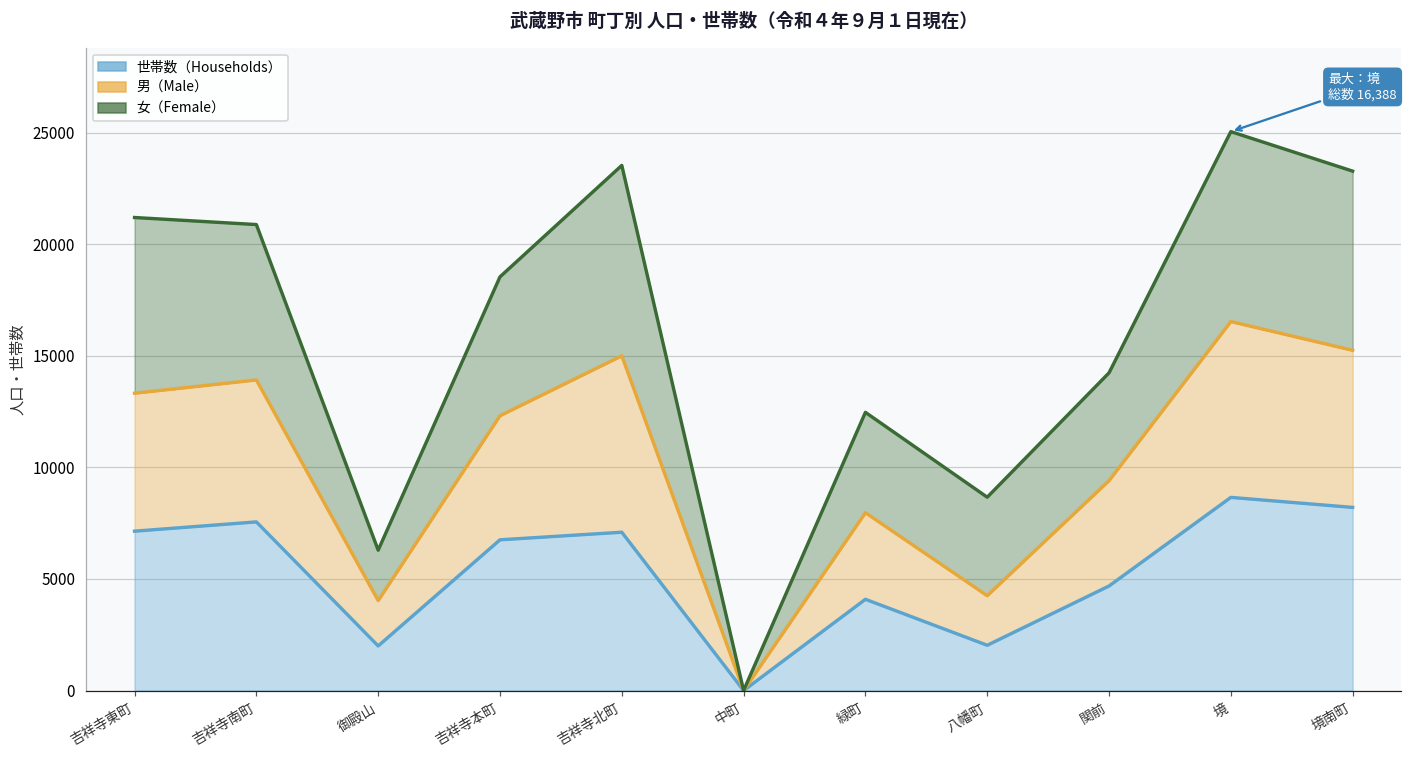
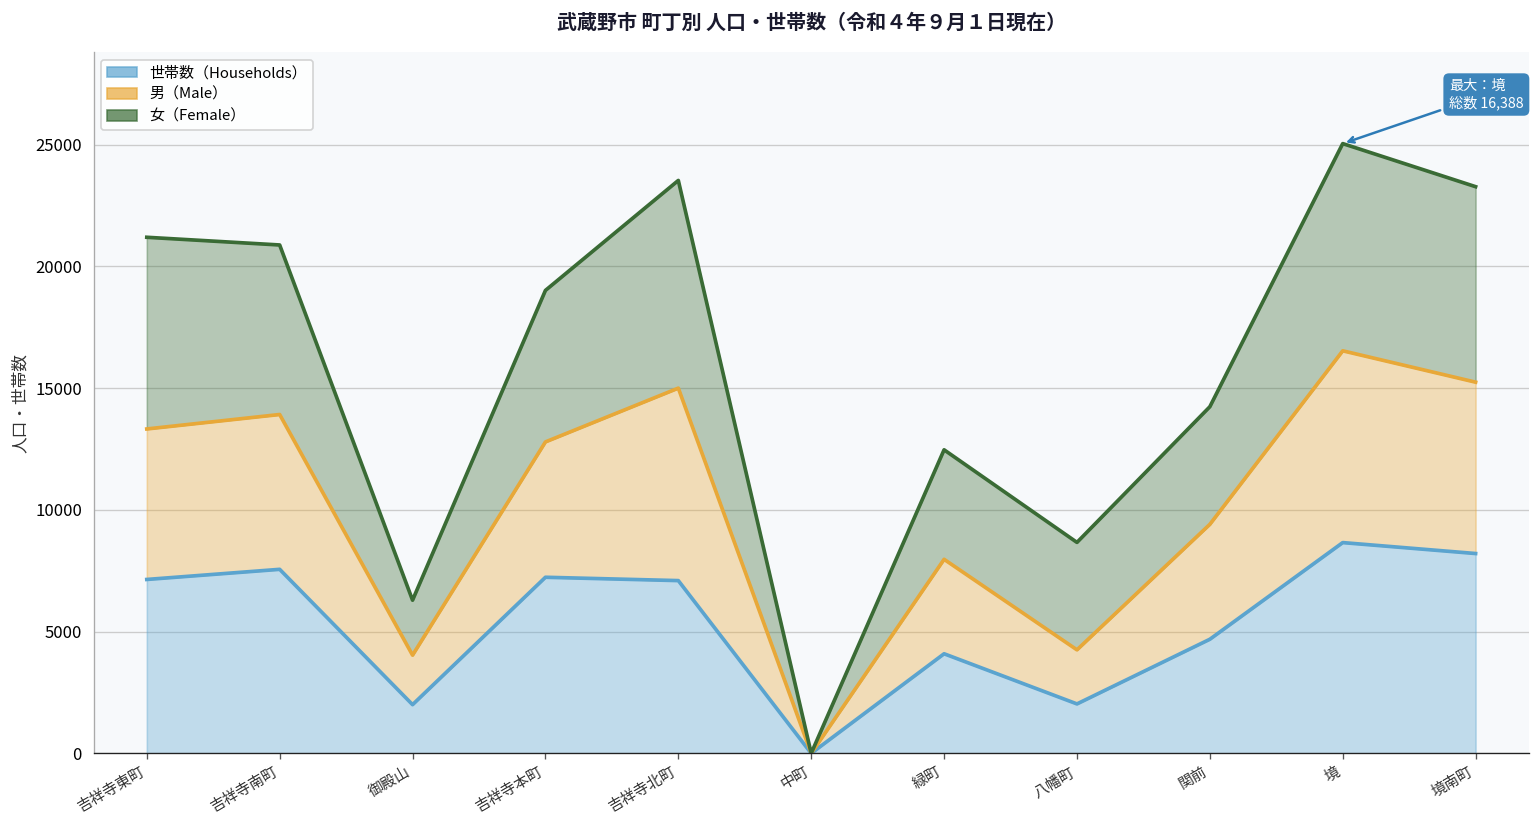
  {
    "世帯数（Households）": {
      "吉祥寺東町": 7100,
      "吉祥寺南町": 7600,
      "御殿山": 2000,
-     "吉祥寺本町": 6800,
+     "吉祥寺本町": 7200,
      "吉祥寺北町": 7100,
      "緑町": 4100,
      "八幡町": 2000,
      "関前": 4700,
      "境": 8700,
      "境南町": 8200
    },
    "男（Male）": {
      "吉祥寺東町": 6200,
      "吉祥寺南町": 6400,
      "御殿山": 2000,
      "吉祥寺本町": 5600,
      "吉祥寺北町": 7900,
      "緑町": 3900,
      "八幡町": 2200,
      "関前": 4700,
      "境": 7900,
      "境南町": 7000
    },
    "女（Female）": {
      "吉祥寺東町": 7900,
      "吉祥寺南町": 7000,
      "御殿山": 2300,
      "吉祥寺本町": 6200,
      "吉祥寺北町": 8500,
      "緑町": 4500,
      "八幡町": 4400,
      "関前": 4800,
      "境": 8500,
      "境南町": 8000
    }
  }
